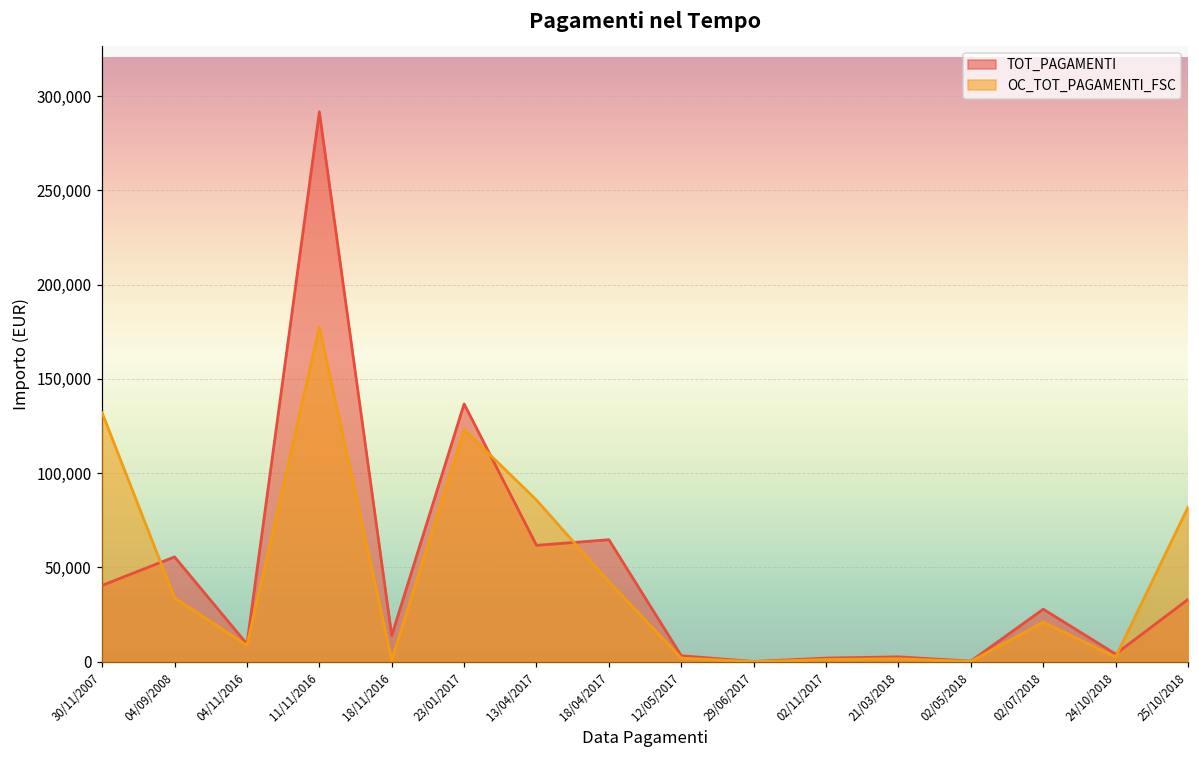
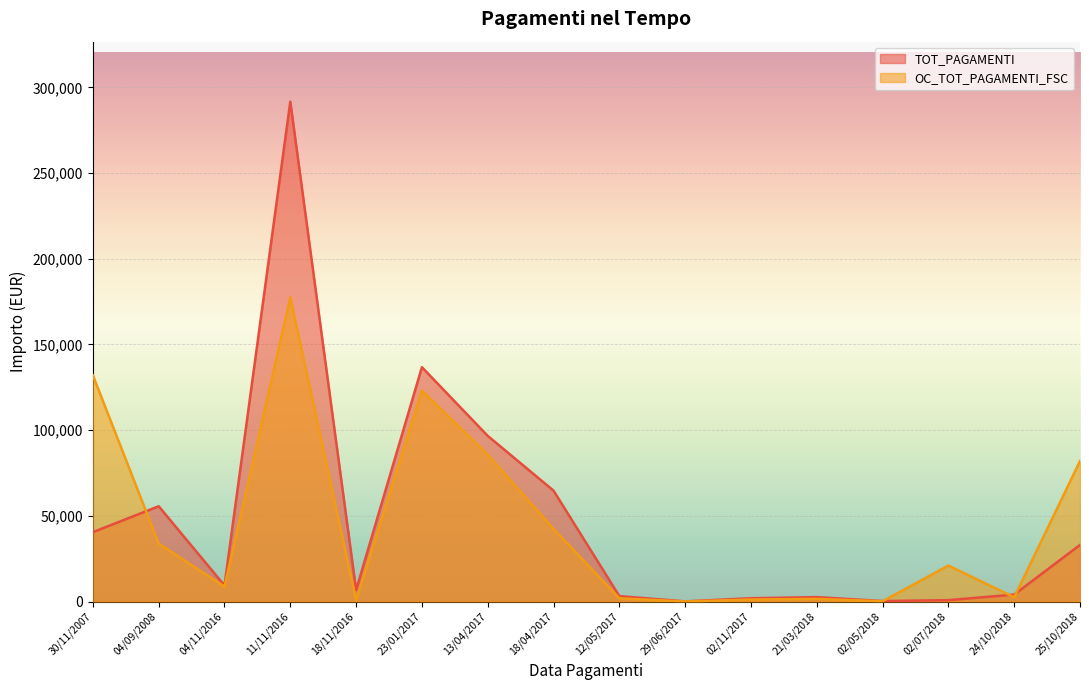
  {
    "TOT_PAGAMENTI": {
      "30/11/2007": "40,000",
      "04/09/2008": "56,000",
      "11/11/2016": "292,000",
-     "18/11/2016": "14,000",
+     "18/11/2016": "7,000",
      "23/01/2017": "137,000",
-     "13/04/2017": "62,000",
+     "13/04/2017": "97,000",
      "18/04/2017": "65,000",
-     "02/07/2018": "28,000",
+     "02/07/2018": "1,000",
      "24/10/2018": "4,000",
      "25/10/2018": "33,000"
    },
    "OC_TOT_PAGAMENTI_FSC": {
      "30/11/2007": "132,000",
      "04/09/2008": "34,000",
      "11/11/2016": "177,000",
      "18/11/2016": "1,000",
      "23/01/2017": "123,000",
      "13/04/2017": "86,000",
      "18/04/2017": "42,000",
      "02/07/2018": "21,000",
      "24/10/2018": "2,000",
      "25/10/2018": "82,000"
    }
  }
